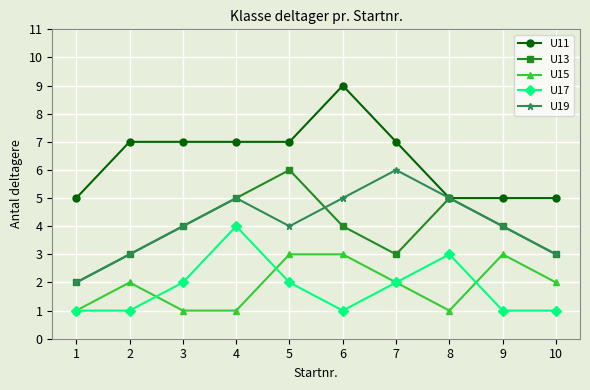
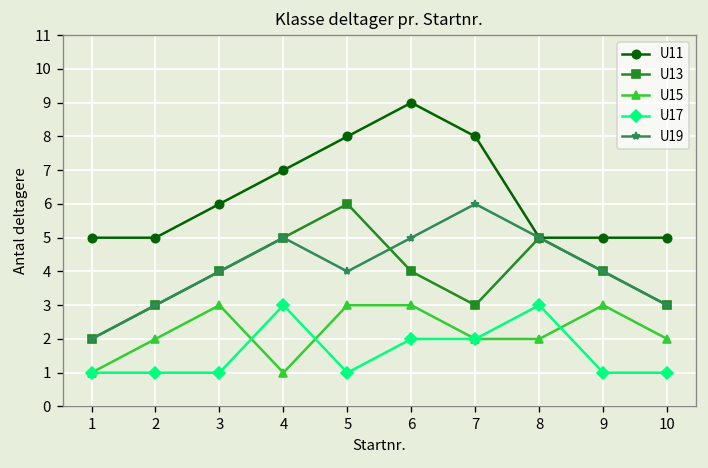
  {
    "U11": {
      "1": 5,
-     "2": 7,
-     "3": 7,
+     "2": 5,
+     "3": 6,
      "4": 7,
-     "5": 7,
+     "5": 8,
      "6": 9,
-     "7": 7,
+     "7": 8,
      "9": 5,
      "10": 5
    },
    "U15": {
      "2": 2,
-     "3": 1,
+     "3": 3,
      "4": 1,
      "5": 3,
      "6": 3,
-     "8": 1,
+     "8": 2,
      "9": 3,
      "10": 2
    },
    "U17": {
      "2": 1,
-     "3": 2,
-     "4": 4,
-     "5": 2,
-     "6": 1,
+     "3": 1,
+     "4": 3,
+     "5": 1,
+     "6": 2,
      "8": 3,
      "9": 1,
      "10": 1
    }
  }
